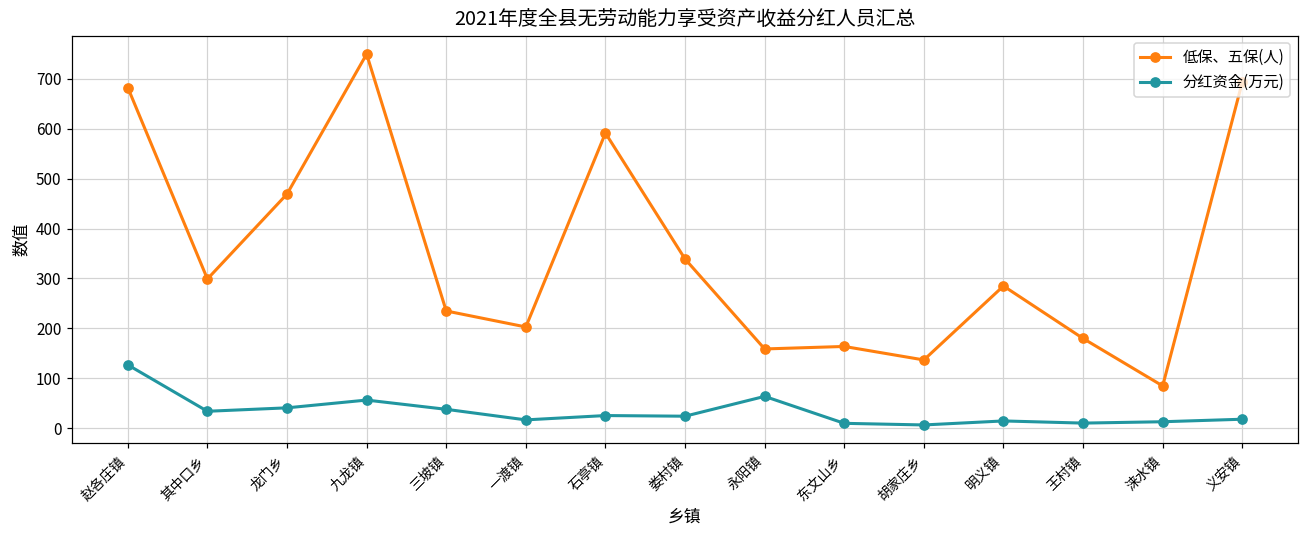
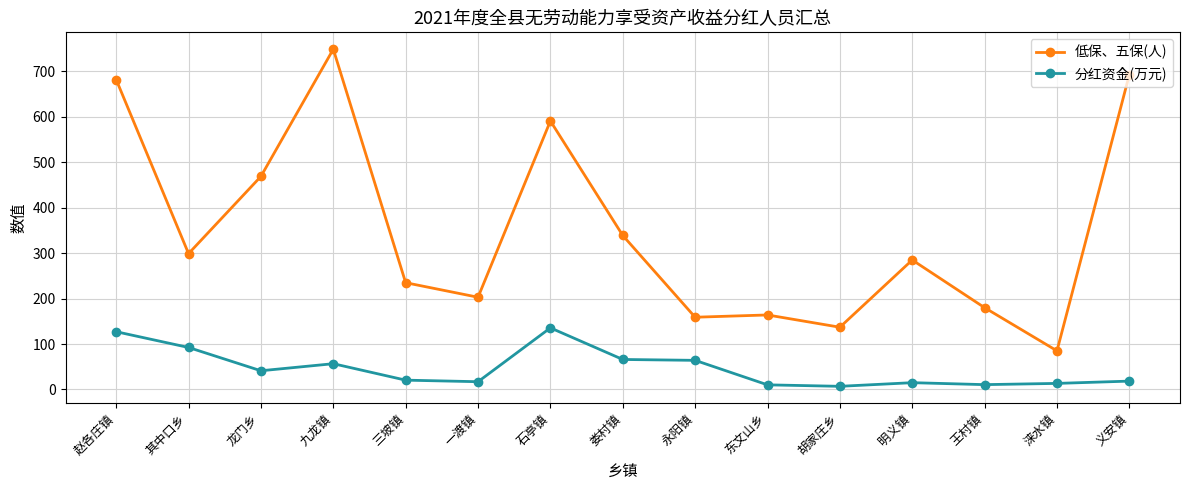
  {
    "低保、五保(人)": {
      "赵各庄镇": 680,
      "其中口乡": 300,
      "龙门乡": 470,
      "九龙镇": 750,
      "三坡镇": 240,
      "一渡镇": 200,
      "石亭镇": 590,
      "娄村镇": 340,
      "永阳镇": 160,
      "东文山乡": 160,
      "胡家庄乡": 140,
      "明义镇": 290,
      "王村镇": 180,
      "涞水镇": 90
    },
    "分红资金(万元)": {
      "赵各庄镇": 130,
-     "其中口乡": 30,
+     "其中口乡": 90,
      "龙门乡": 40,
      "九龙镇": 60,
-     "三坡镇": 40,
+     "三坡镇": 20,
      "一渡镇": 20,
-     "石亭镇": 30,
-     "娄村镇": 20,
+     "石亭镇": 140,
+     "娄村镇": 70,
      "永阳镇": 60,
      "东文山乡": 10,
      "胡家庄乡": 10,
      "明义镇": 10,
      "王村镇": 10,
      "涞水镇": 10,
      "义安镇": 20
    }
  }
